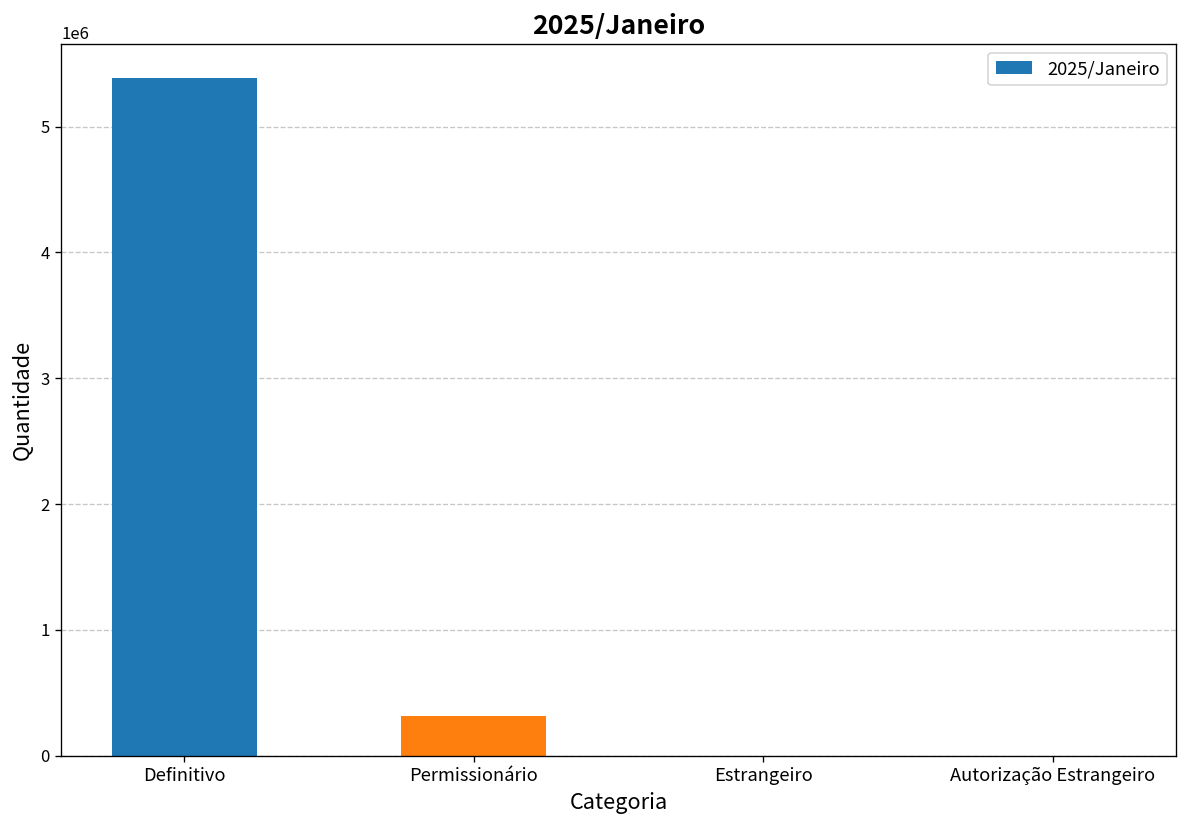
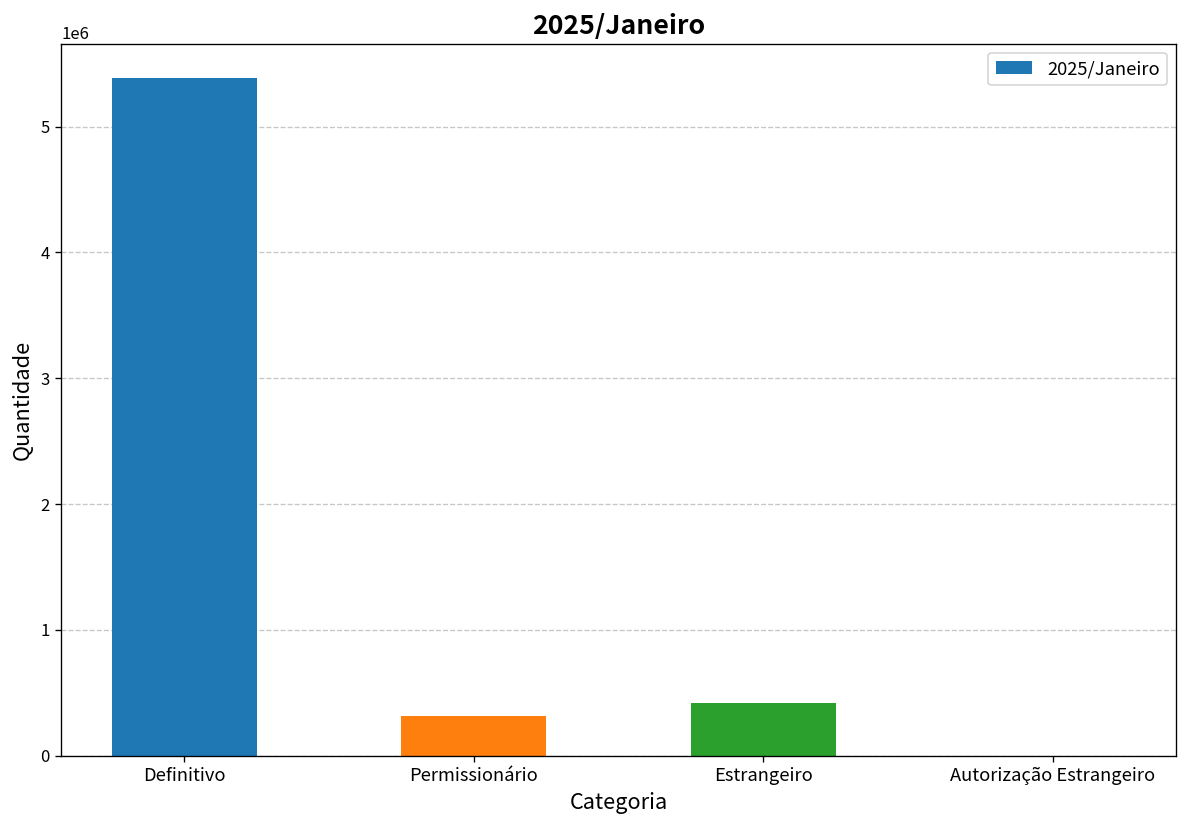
  {
    "Definitivo": 5390000,
    "Permissionário": 310000,
-   "Estrangeiro": 0,
+   "Estrangeiro": 420000,
    "Autorização Estrangeiro": 0
  }
